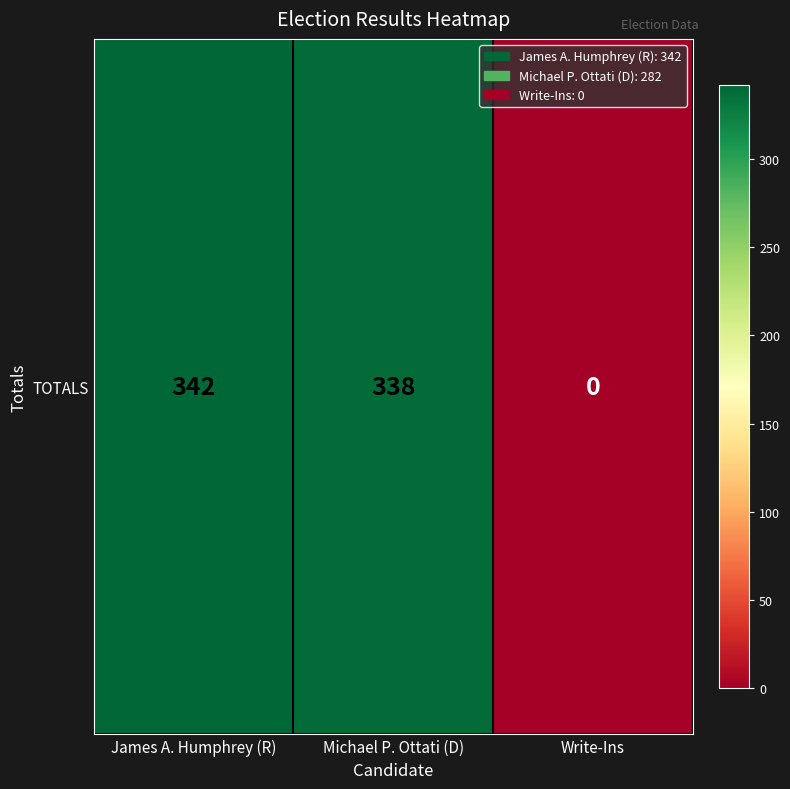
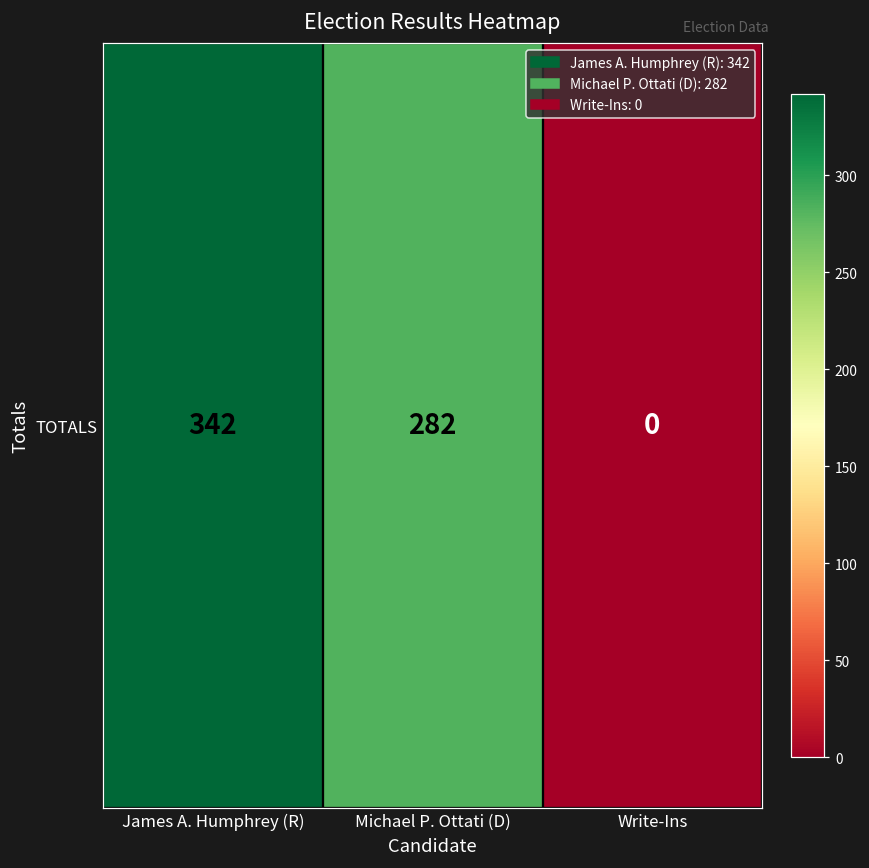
  {
    "TOTALS": {
      "James A. Humphrey (R)": 342,
-     "Michael P. Ottati (D)": 338,
+     "Michael P. Ottati (D)": 282,
      "Write-Ins": 0
    }
  }
